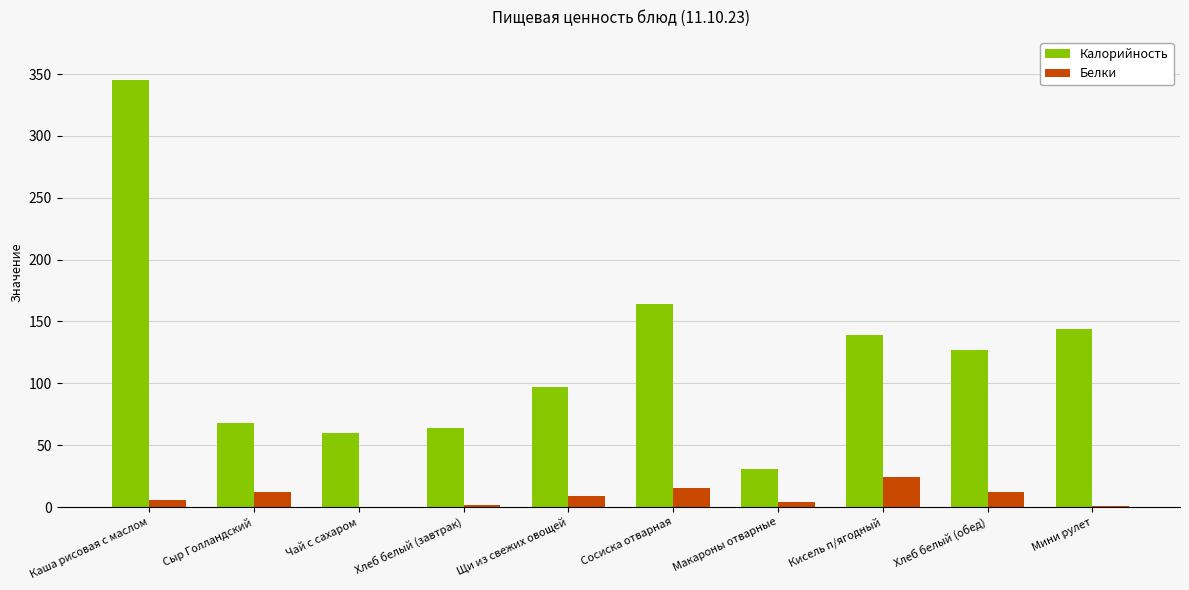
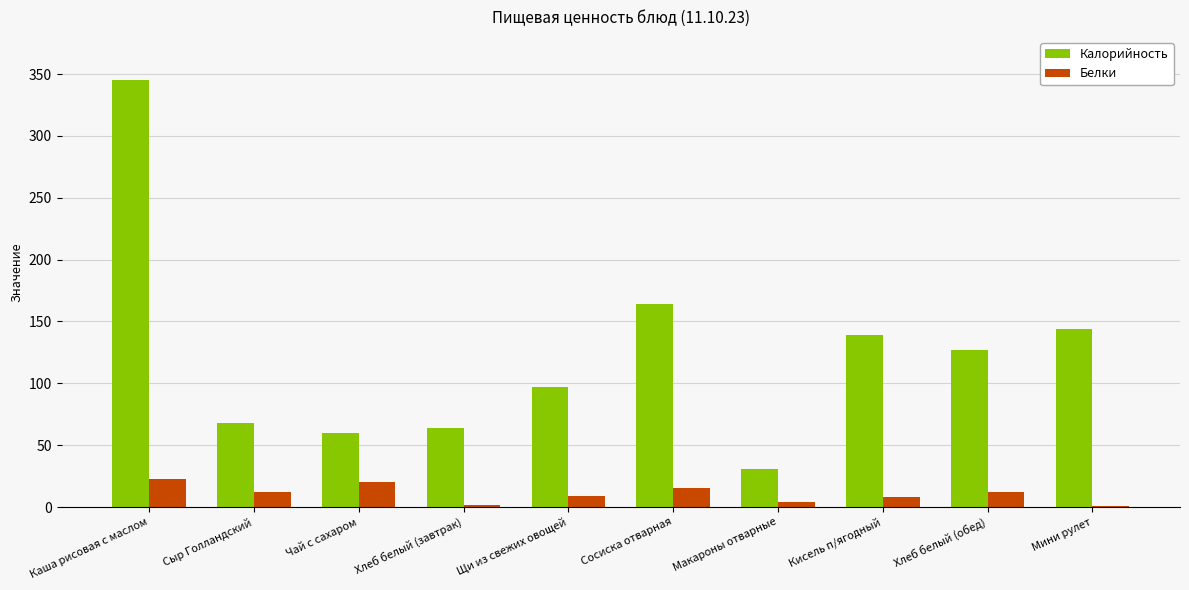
  {
    "Калорийность": {
      "Каша рисовая с маслом": 345,
      "Сыр Голландский": 68,
      "Чай с сахаром": 60,
      "Хлеб белый (завтрак)": 64,
      "Щи из свежих овощей": 97,
      "Сосиска отварная": 164,
      "Макароны отварные": 31,
      "Кисель п/ягодный": 139,
      "Хлеб белый (обед)": 127,
      "Мини рулет": 144
    },
    "Белки": {
-     "Каша рисовая с маслом": 6,
+     "Каша рисовая с маслом": 23,
      "Сыр Голландский": 12,
-     "Чай с сахаром": 0,
+     "Чай с сахаром": 20,
      "Щи из свежих овощей": 9,
      "Сосиска отварная": 15,
      "Макароны отварные": 4,
-     "Кисель п/ягодный": 24,
+     "Кисель п/ягодный": 8,
      "Хлеб белый (обед)": 12
    }
  }
